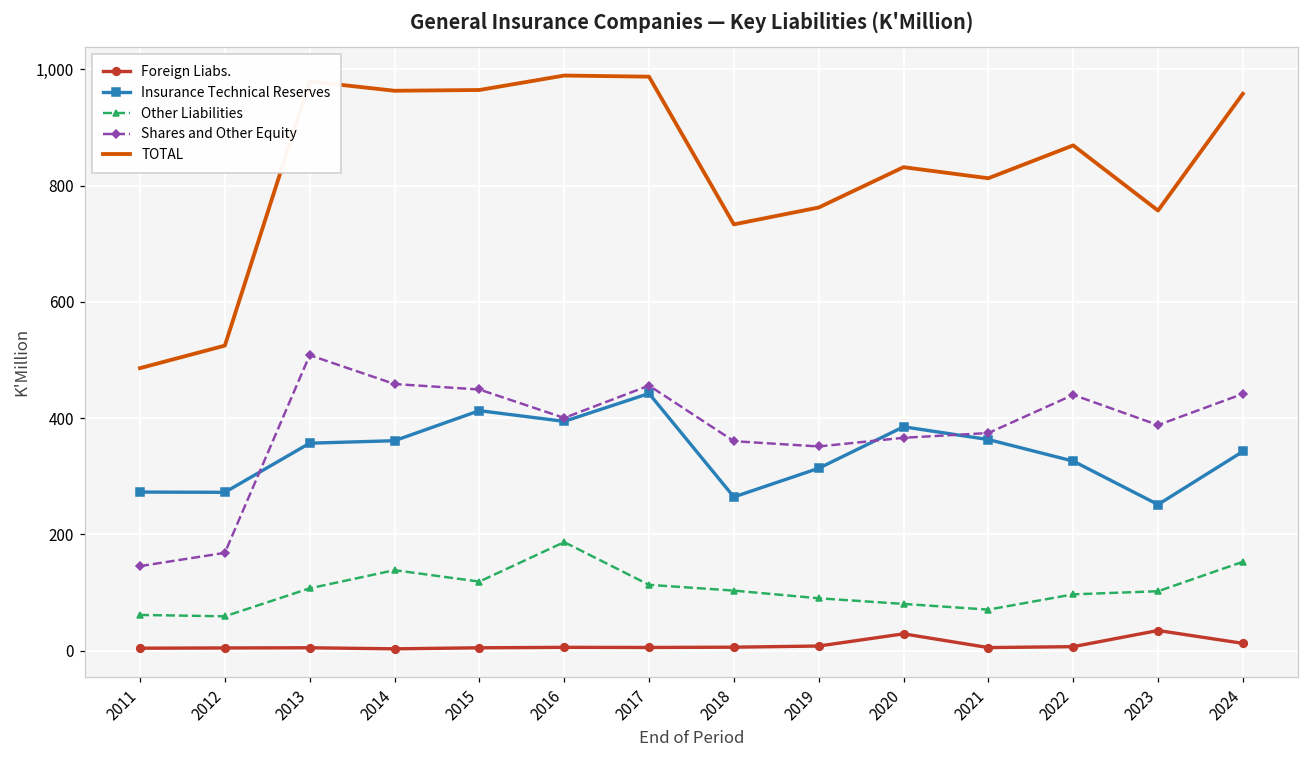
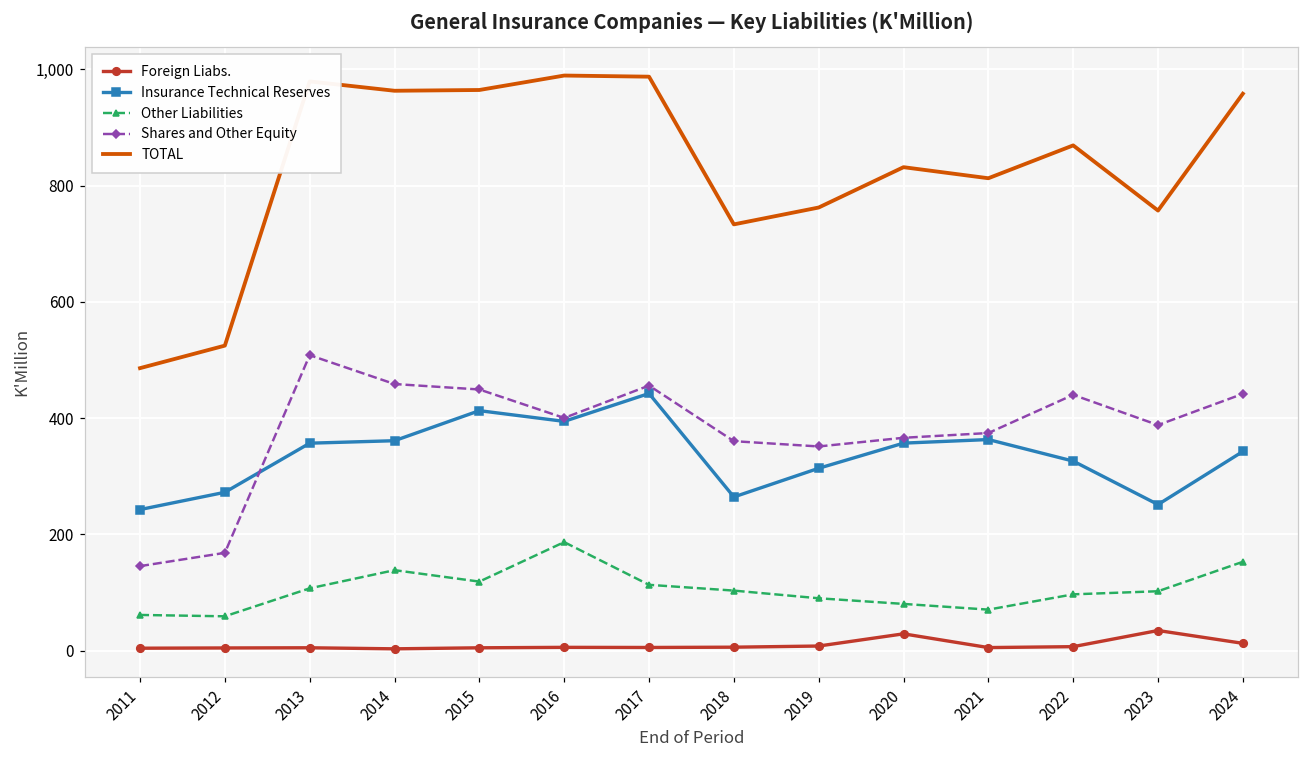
  {
    "Insurance Technical Reserves": {
-     "2011": 270,
+     "2011": 240,
      "2012": 270,
      "2013": 360,
      "2014": 360,
      "2015": 410,
      "2016": 390,
      "2017": 440,
      "2018": 260,
      "2019": 310,
-     "2020": 390,
+     "2020": 360,
      "2021": 360,
      "2022": 330,
      "2023": 250,
      "2024": 340
    },
    "Other Liabilities": {
      "2011": 60,
      "2012": 60,
      "2013": 110,
      "2014": 140,
      "2015": 120,
      "2016": 190,
      "2017": 110,
      "2018": 100,
      "2019": 90,
      "2020": 80,
      "2021": 70,
      "2022": 100,
      "2023": 100,
      "2024": 150
    },
    "Shares and Other Equity": {
      "2011": 150,
      "2012": 170,
      "2013": 510,
      "2014": 460,
      "2015": 450,
      "2016": 400,
      "2017": 460,
      "2018": 360,
      "2019": 350,
      "2020": 370,
      "2021": 370,
      "2022": 440,
      "2023": 390,
      "2024": 440
    }
  }
